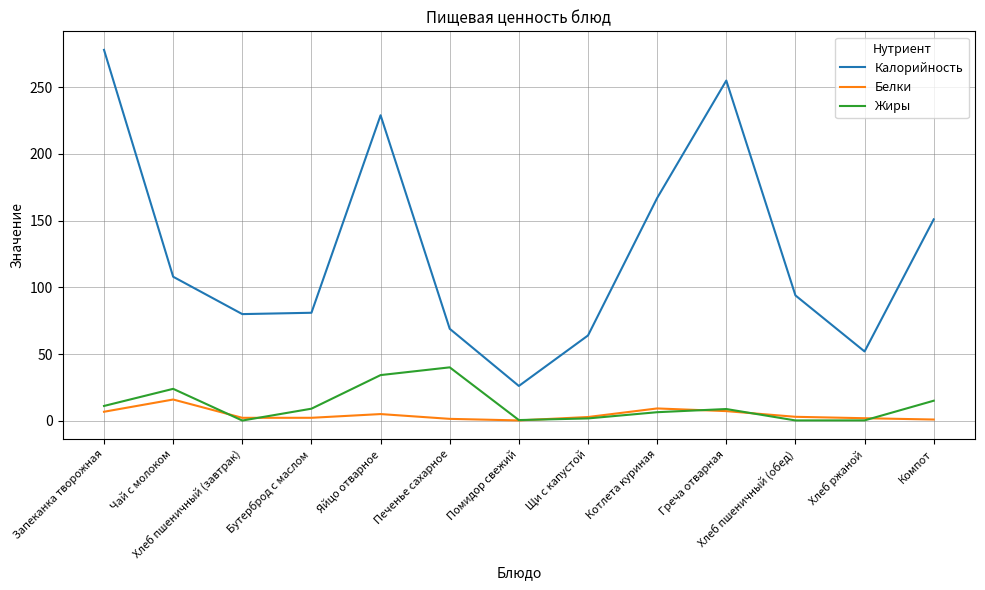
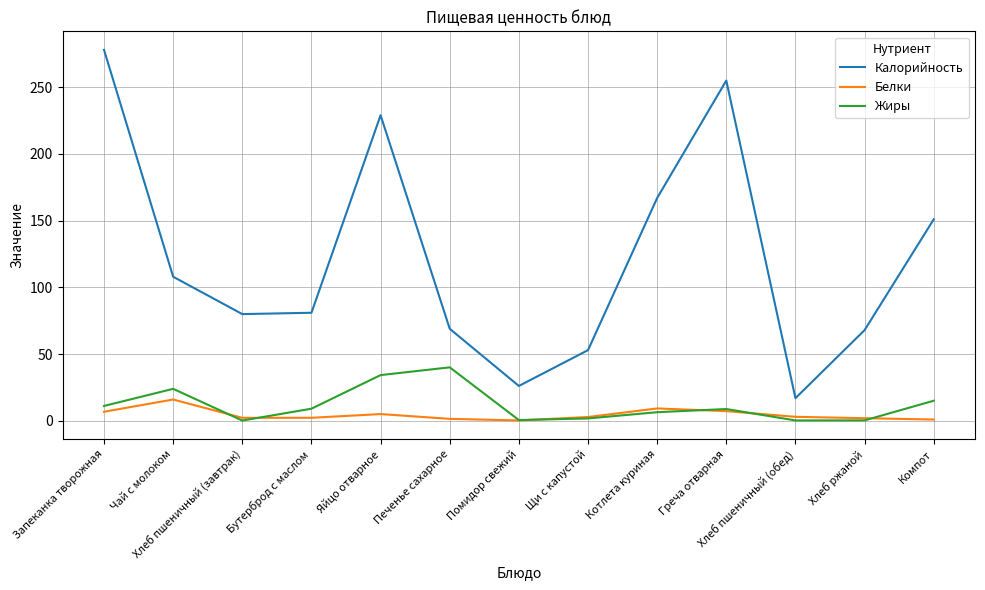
  {
    "Калорийность": {
      "Запеканка творожная": 278,
      "Чай с молоком": 108,
      "Хлеб пшеничный (завтрак)": 80,
      "Бутерброд с маслом": 81,
      "Яйцо отварное": 229,
      "Печенье сахарное": 69,
      "Помидор свежий": 26,
-     "Щи с капустой": 64,
+     "Щи с капустой": 53,
      "Котлета куриная": 167,
      "Греча отварная": 255,
-     "Хлеб пшеничный (обед)": 94,
-     "Хлеб ржаной": 52,
+     "Хлеб пшеничный (обед)": 17,
+     "Хлеб ржаной": 68,
      "Компот": 151
    },
    "Белки": {
      "Запеканка творожная": 7,
      "Чай с молоком": 16,
      "Хлеб пшеничный (завтрак)": 2,
      "Бутерброд с маслом": 2,
      "Яйцо отварное": 5,
      "Печенье сахарное": 2,
      "Котлета куриная": 9,
      "Хлеб пшеничный (обед)": 3,
      "Компот": 1
    },
    "Жиры": {
      "Запеканка творожная": 11,
      "Чай с молоком": 24,
      "Хлеб пшеничный (завтрак)": 0,
      "Бутерброд с маслом": 9,
      "Яйцо отварное": 34,
      "Печенье сахарное": 40,
      "Котлета куриная": 6,
      "Хлеб пшеничный (обед)": 0,
      "Компот": 15
    }
  }
